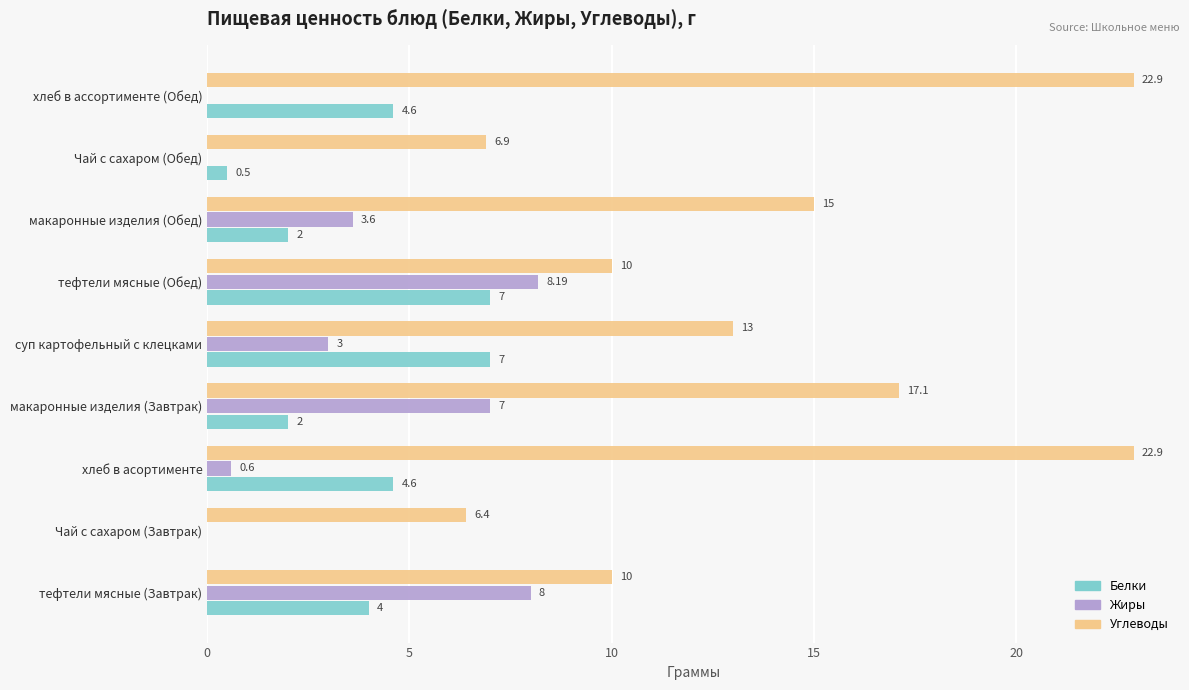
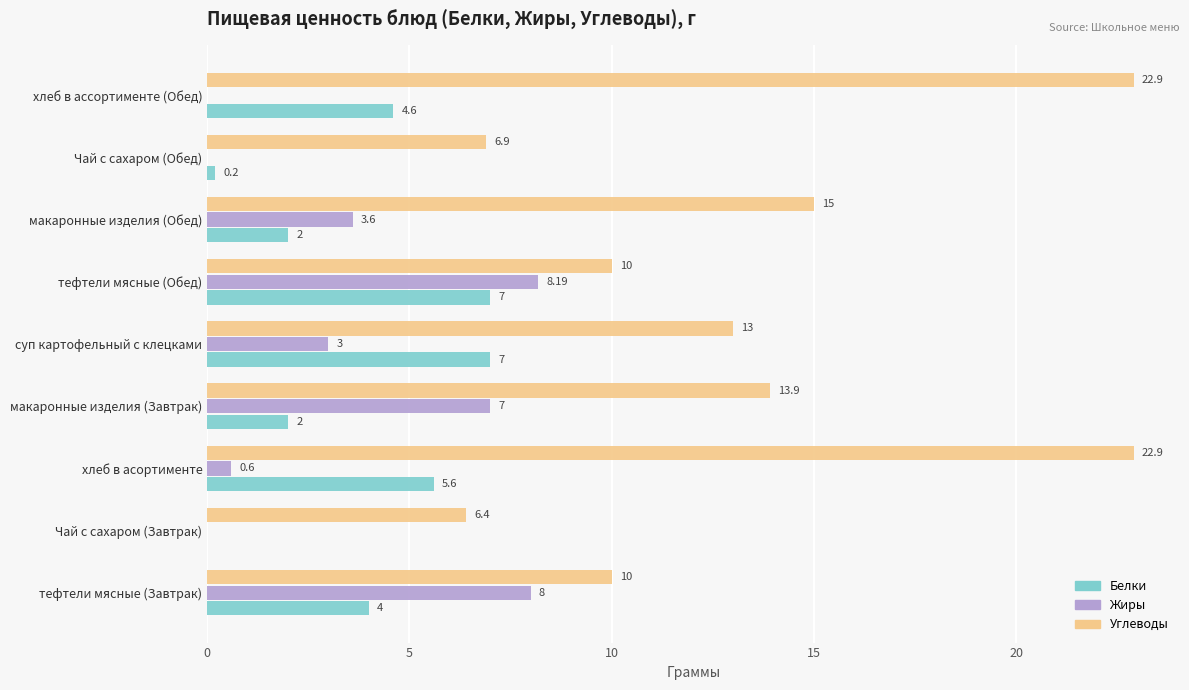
  {
    "Белки": {
      "хлеб в ассортименте (Обед)": 4.6,
-     "Чай с сахаром (Обед)": 0.5,
+     "Чай с сахаром (Обед)": 0.2,
      "макаронные изделия (Обед)": 2,
      "тефтели мясные (Обед)": 7,
      "суп картофельный с клецками": 7,
      "макаронные изделия (Завтрак)": 2,
-     "хлеб в асортименте": 4.6,
+     "хлеб в асортименте": 5.6,
      "тефтели мясные (Завтрак)": 4
    },
    "Жиры": {
      "макаронные изделия (Обед)": 3.6,
      "тефтели мясные (Обед)": 8.19,
      "суп картофельный с клецками": 3,
      "макаронные изделия (Завтрак)": 7,
      "хлеб в асортименте": 0.6,
      "тефтели мясные (Завтрак)": 8
    },
    "Углеводы": {
      "хлеб в ассортименте (Обед)": 22.9,
      "Чай с сахаром (Обед)": 6.9,
      "макаронные изделия (Обед)": 15,
      "тефтели мясные (Обед)": 10,
      "суп картофельный с клецками": 13,
-     "макаронные изделия (Завтрак)": 17.1,
+     "макаронные изделия (Завтрак)": 13.9,
      "хлеб в асортименте": 22.9,
      "Чай с сахаром (Завтрак)": 6.4,
      "тефтели мясные (Завтрак)": 10
    }
  }
